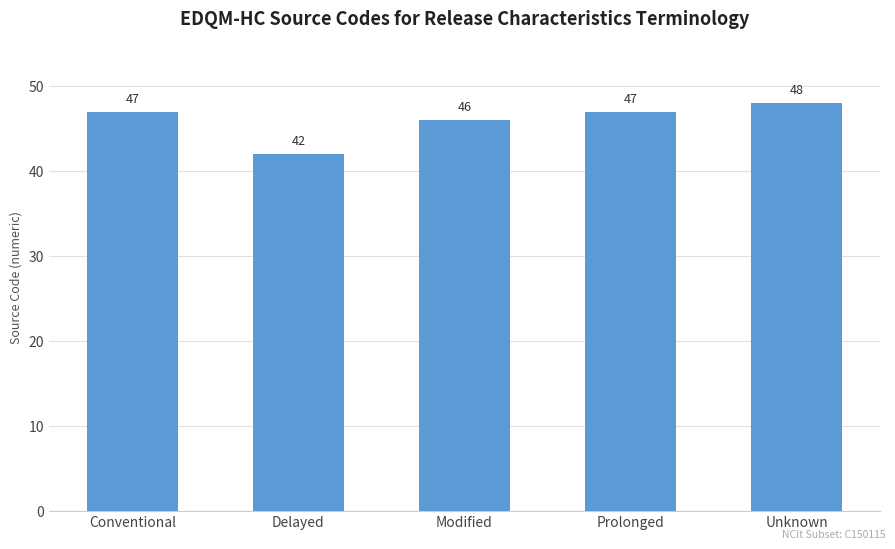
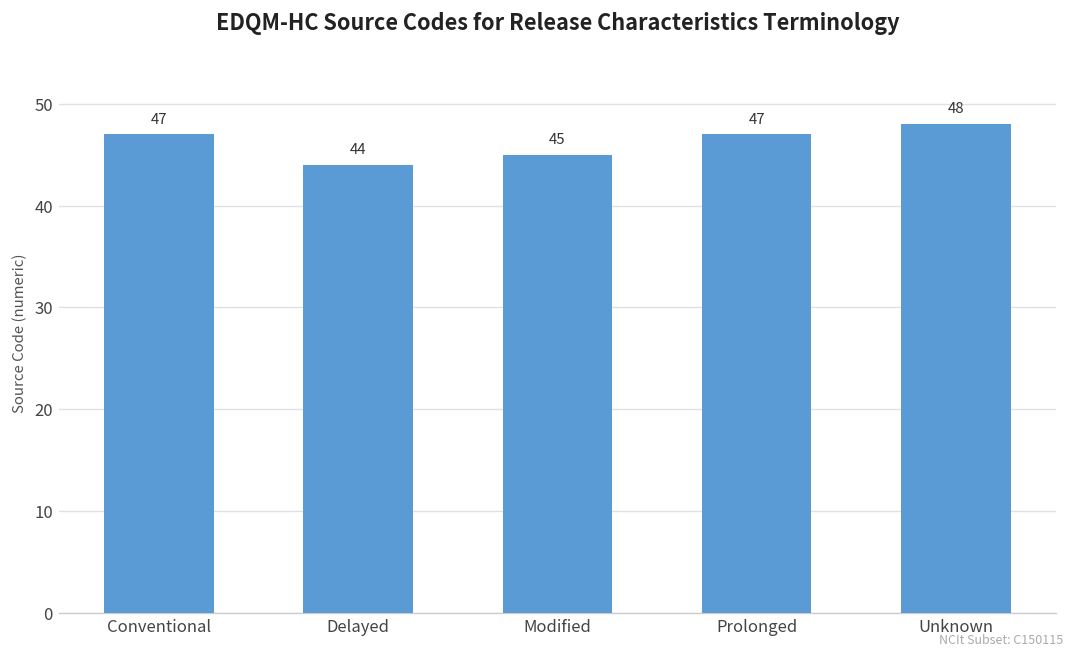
  {
    "Conventional": 47,
-   "Delayed": 42,
-   "Modified": 46,
+   "Delayed": 44,
+   "Modified": 45,
    "Prolonged": 47,
    "Unknown": 48
  }
